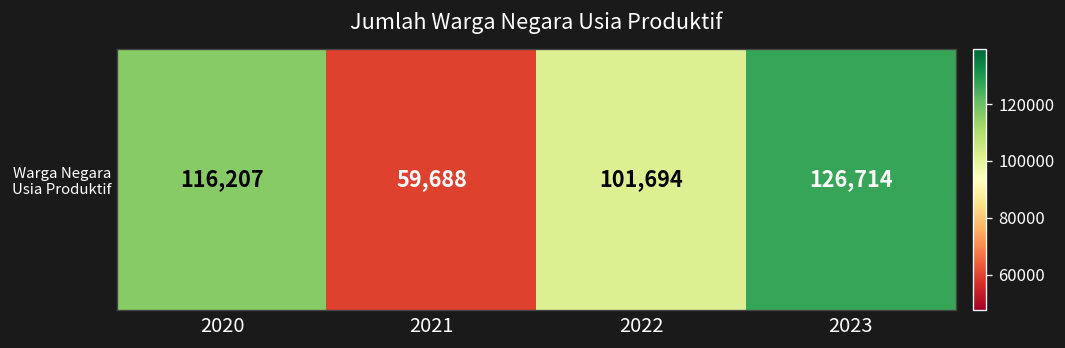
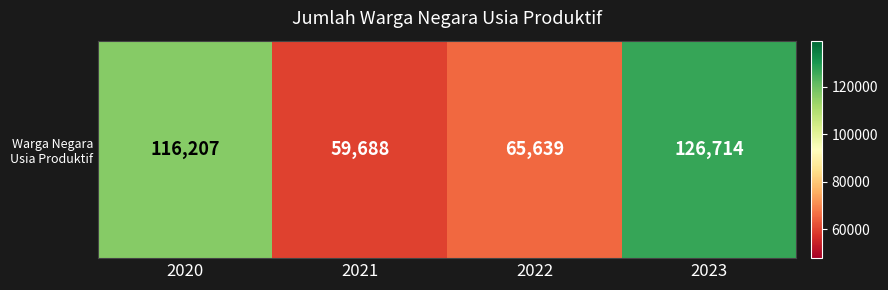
  {
    "Warga Negara Usia Produktif": {
      "2020": "116,207",
      "2021": "59,688",
-     "2022": "101,694",
+     "2022": "65,639",
      "2023": "126,714"
    }
  }
